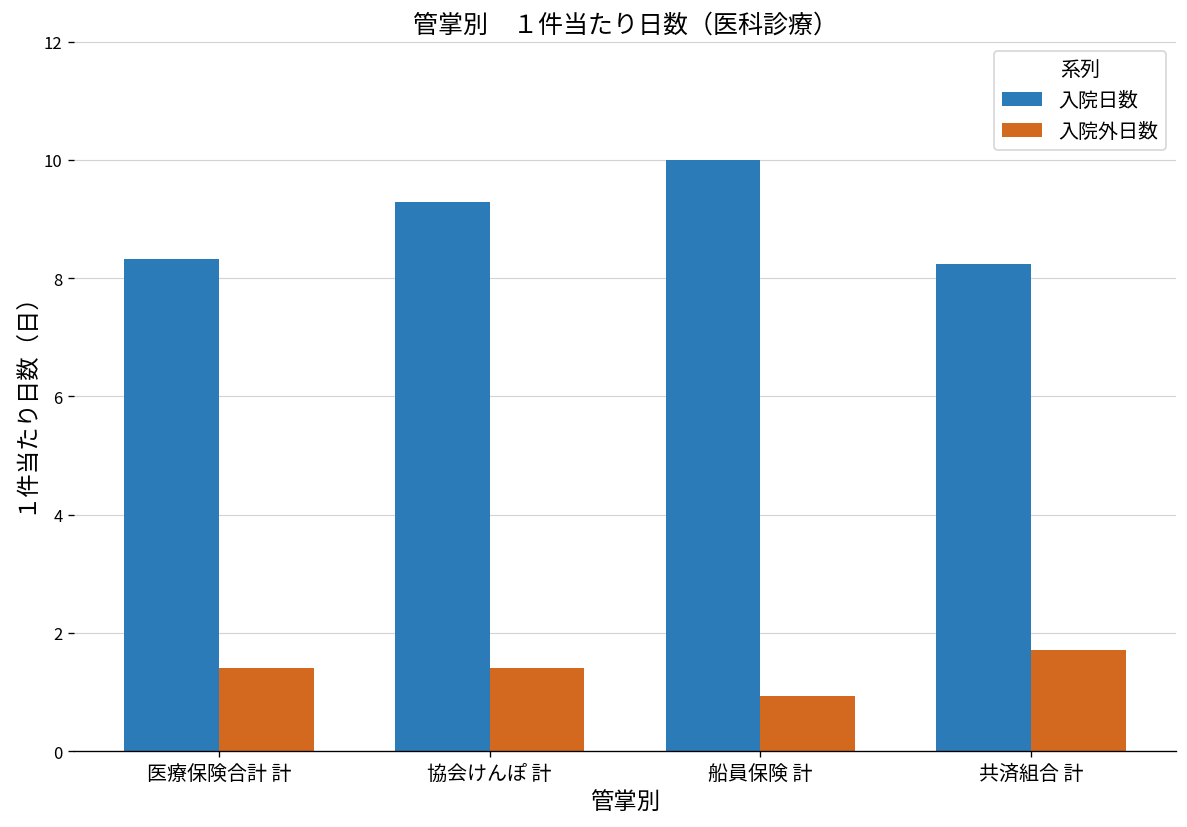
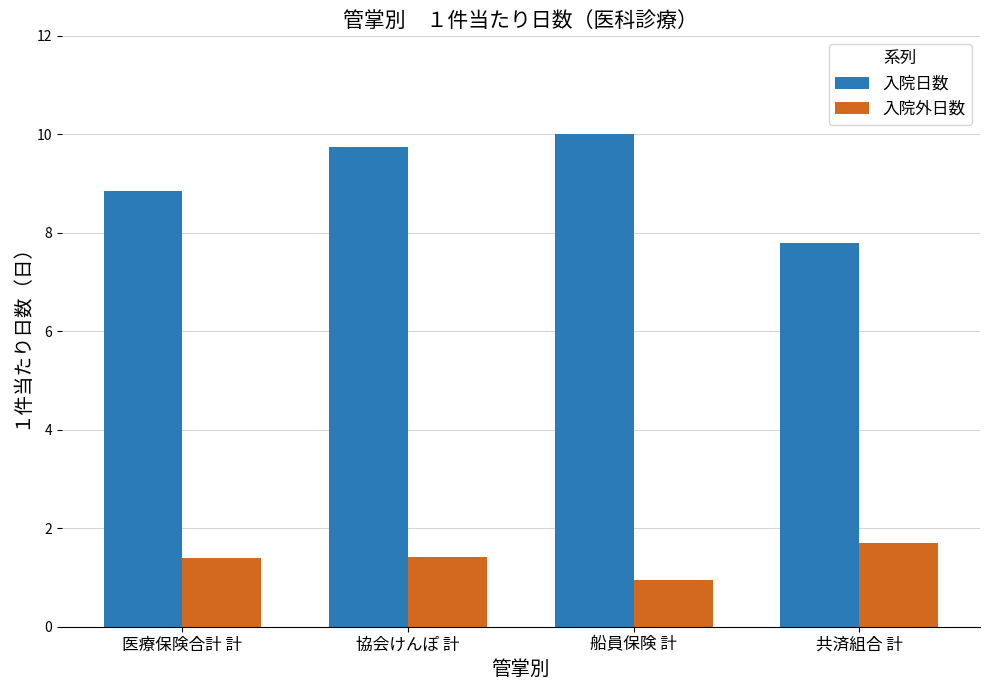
  {
    "入院日数": {
-     "医療保険合計 計": 8.3,
-     "協会けんぽ 計": 9.3,
+     "医療保険合計 計": 8.8,
+     "協会けんぽ 計": 9.7,
      "船員保険 計": 10.0,
-     "共済組合 計": 8.2
+     "共済組合 計": 7.8
    },
    "入院外日数": {
      "医療保険合計 計": 1.4,
      "協会けんぽ 計": 1.4,
      "船員保険 計": 0.9,
      "共済組合 計": 1.7
    }
  }
